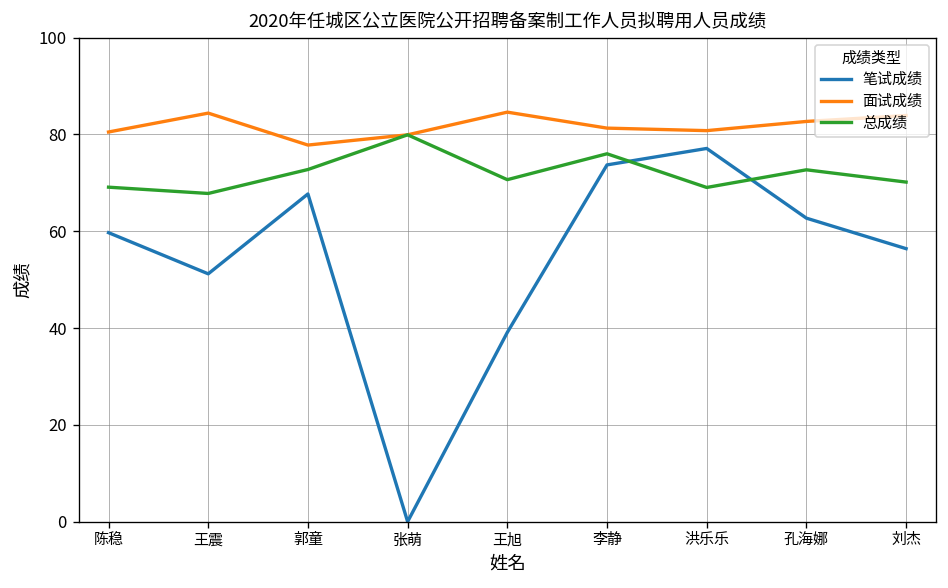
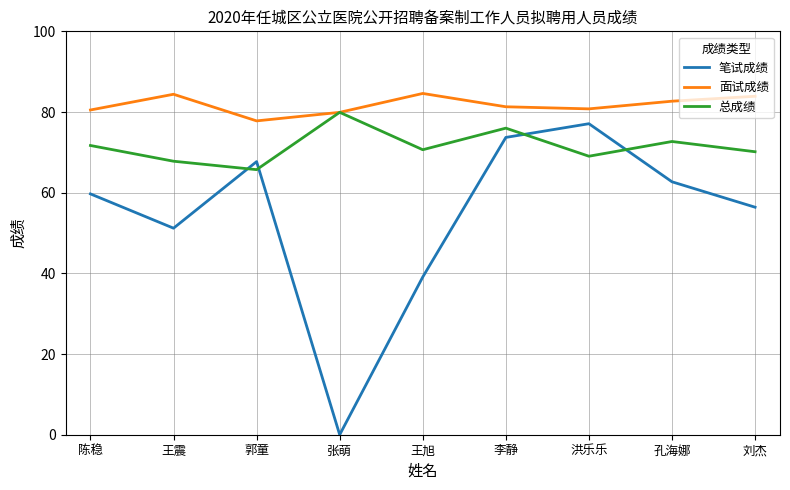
  {
    "笔试成绩": {
      "陈稳": 60,
      "王震": 51,
      "郭童": 68,
      "张萌": 0,
      "王旭": 39,
      "李静": 74,
      "洪乐乐": 77,
      "孔海娜": 63,
      "刘杰": 56
    },
    "面试成绩": {
      "陈稳": 81,
      "王震": 84,
      "郭童": 78,
      "王旭": 85,
      "李静": 81,
      "洪乐乐": 81,
      "孔海娜": 83
    },
    "总成绩": {
-     "陈稳": 69,
+     "陈稳": 72,
      "王震": 68,
-     "郭童": 73,
+     "郭童": 66,
      "王旭": 71,
      "李静": 76,
      "洪乐乐": 69,
      "孔海娜": 73,
      "刘杰": 70
    }
  }
